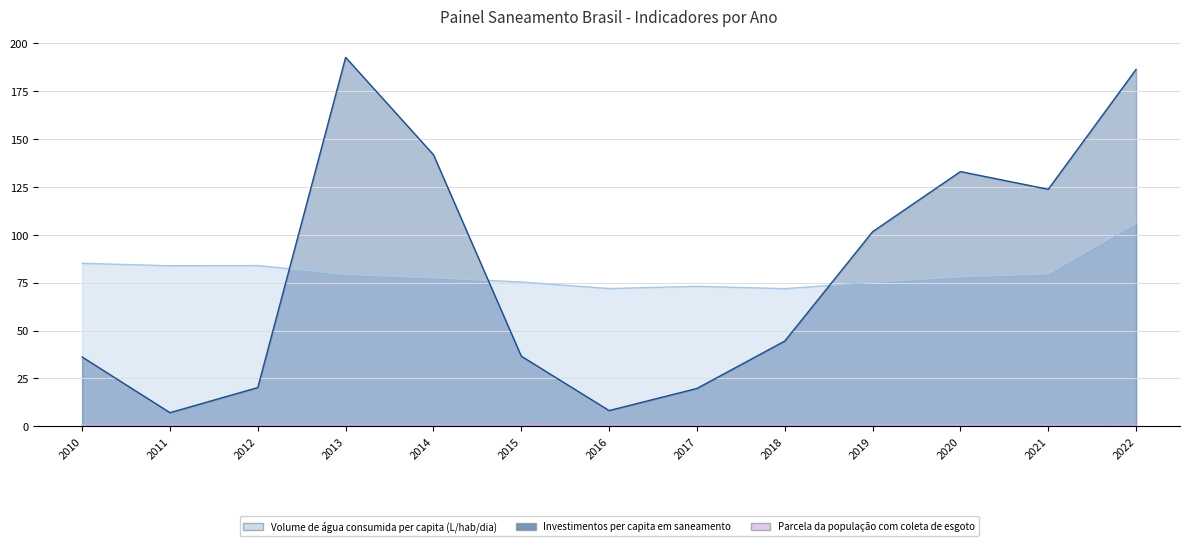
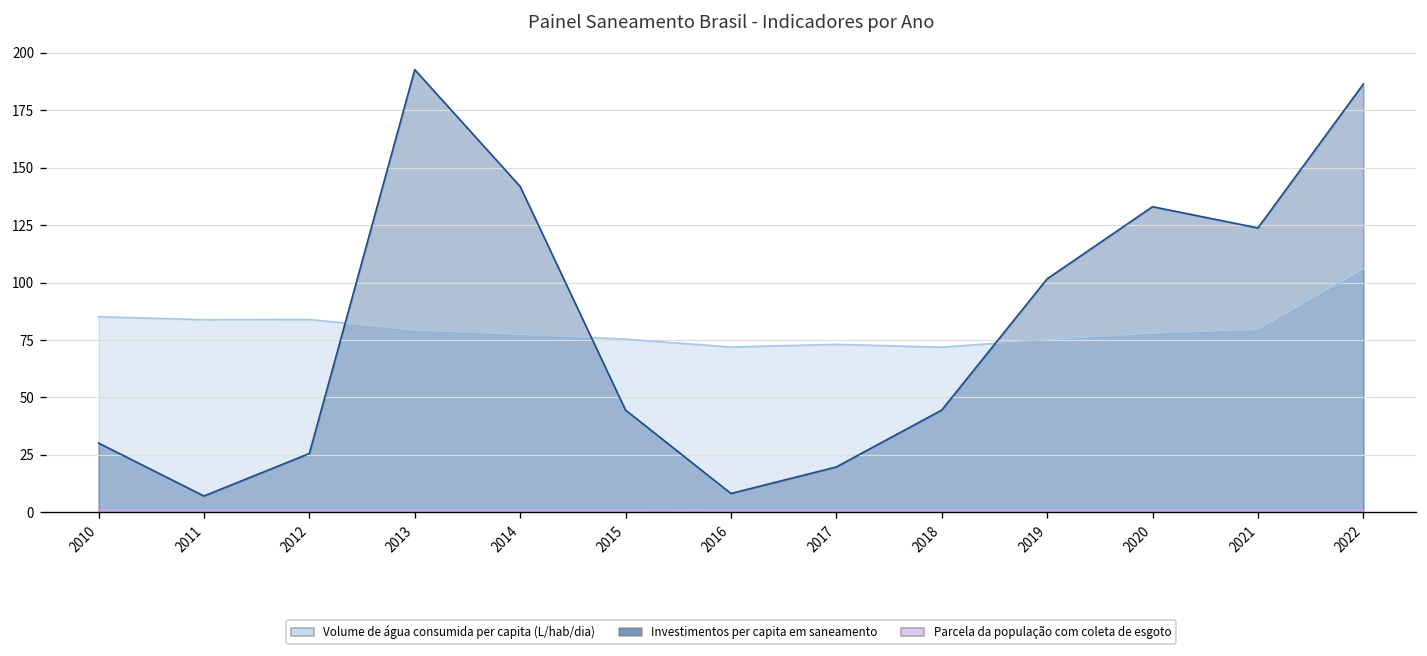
  {
    "Investimentos per capita em saneamento": {
-     "2010": 36,
+     "2010": 30,
      "2011": 7,
-     "2012": 20,
+     "2012": 26,
      "2013": 193,
      "2014": 142,
-     "2015": 37,
+     "2015": 45,
      "2016": 8,
      "2017": 20,
      "2018": 45,
      "2019": 102,
      "2020": 133,
      "2021": 124,
      "2022": 186
    }
  }
